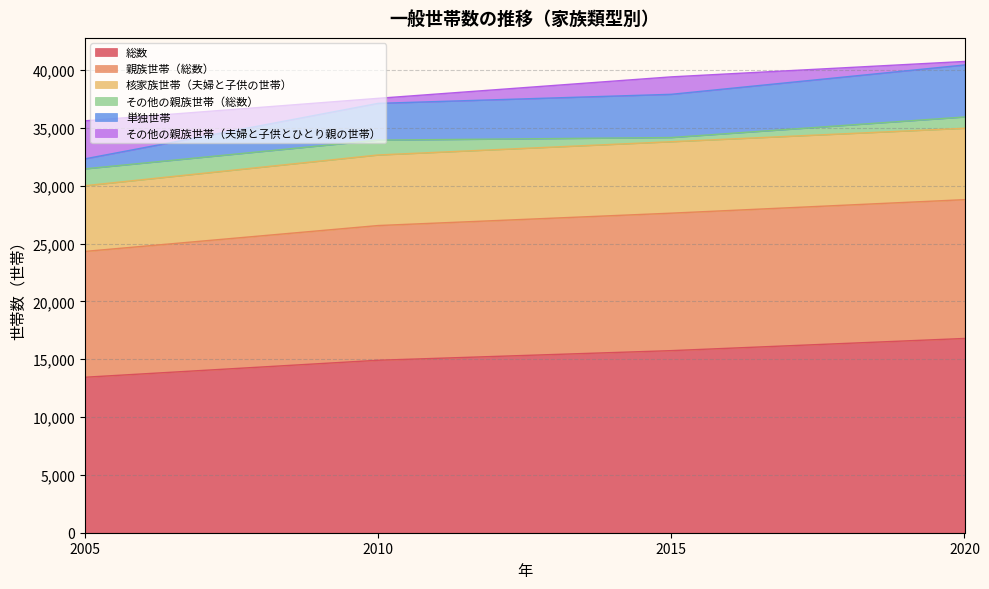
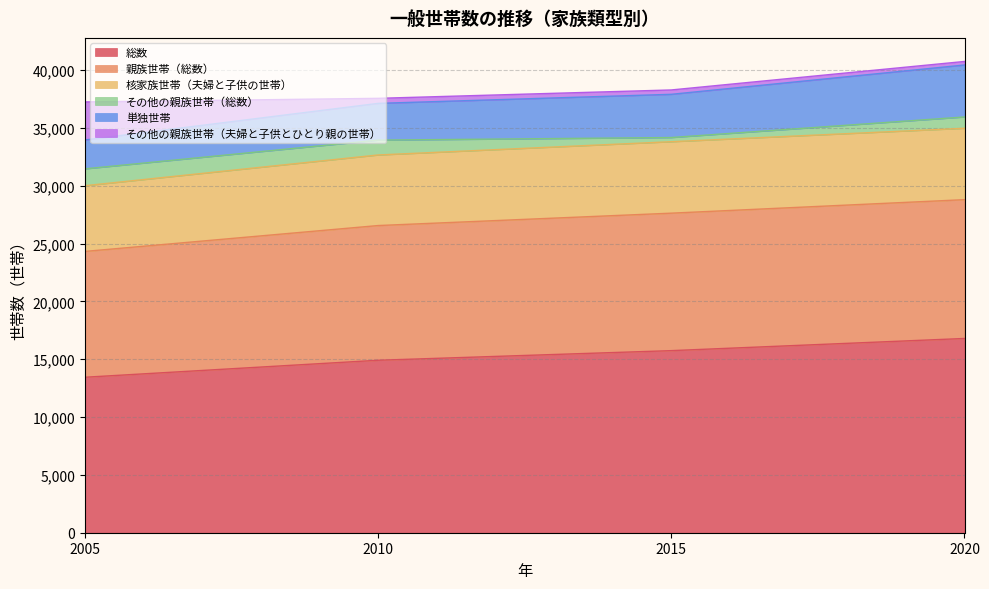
  {
    "その他の親族世帯（総数）": {
      "2005": "1,500",
      "2015": "400",
      "2020": "1,000"
    },
    "単独世帯": {
-     "2005": "900",
+     "2005": "2,500",
      "2015": "3,700",
      "2020": "4,500"
    },
    "その他の親族世帯（夫婦と子供とひとり親の世帯）": {
      "2005": "3,300",
-     "2015": "1,500",
+     "2015": "400",
      "2020": "300"
    }
  }
